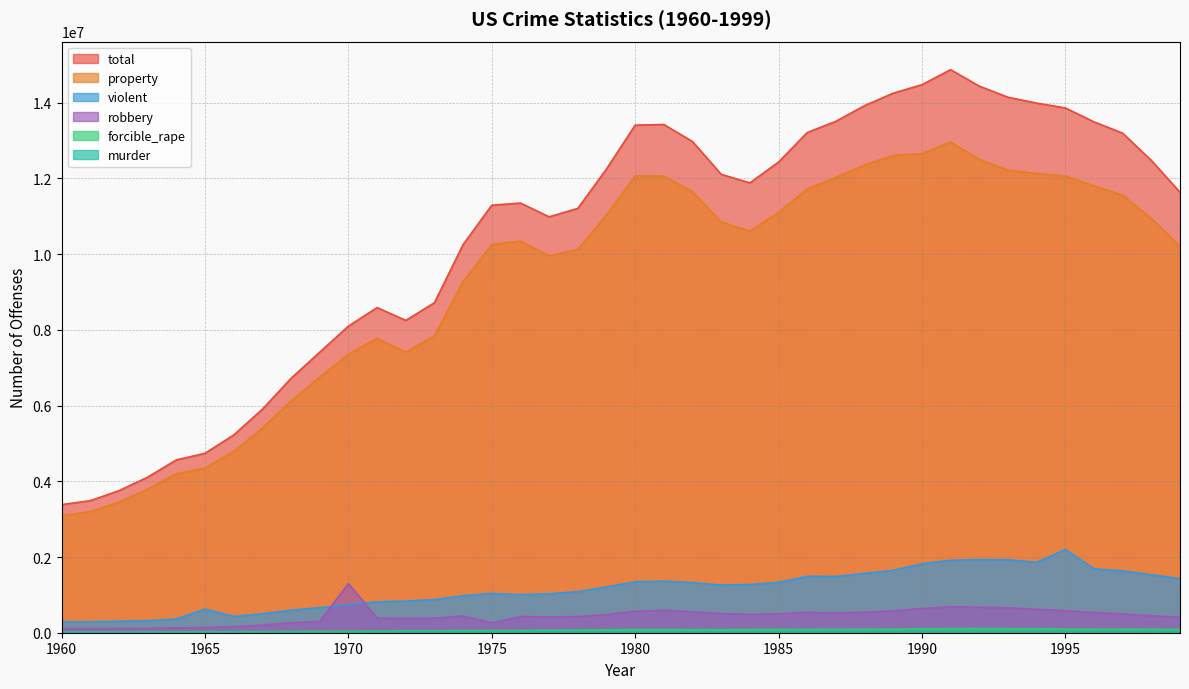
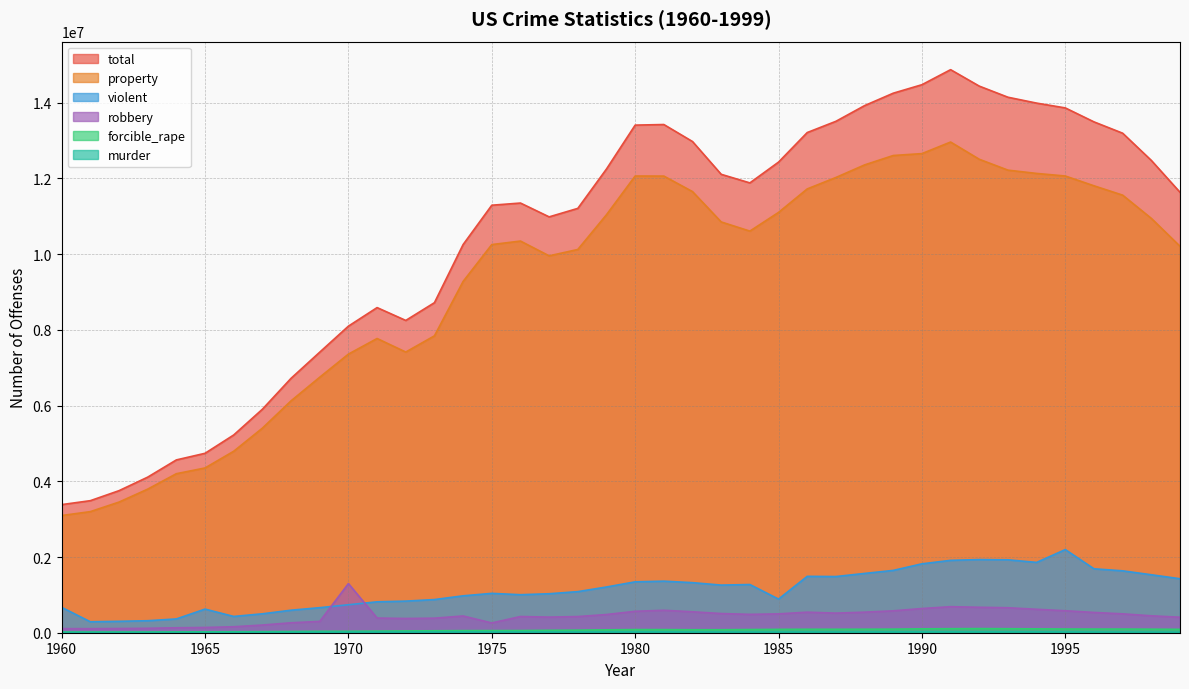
  {
    "violent": {
-     "1960": 300000,
+     "1960": 700000,
      "1965": 600000,
      "1970": 700000,
      "1975": 1000000,
      "1980": 1300000,
-     "1985": 1300000,
+     "1985": 900000,
      "1990": 1800000,
      "1995": 2200000
    },
    "robbery": {
      "1960": 100000,
      "1965": 100000,
      "1970": 1300000,
      "1975": 300000,
      "1980": 600000,
      "1985": 500000,
      "1990": 600000,
      "1995": 600000
    }
  }
